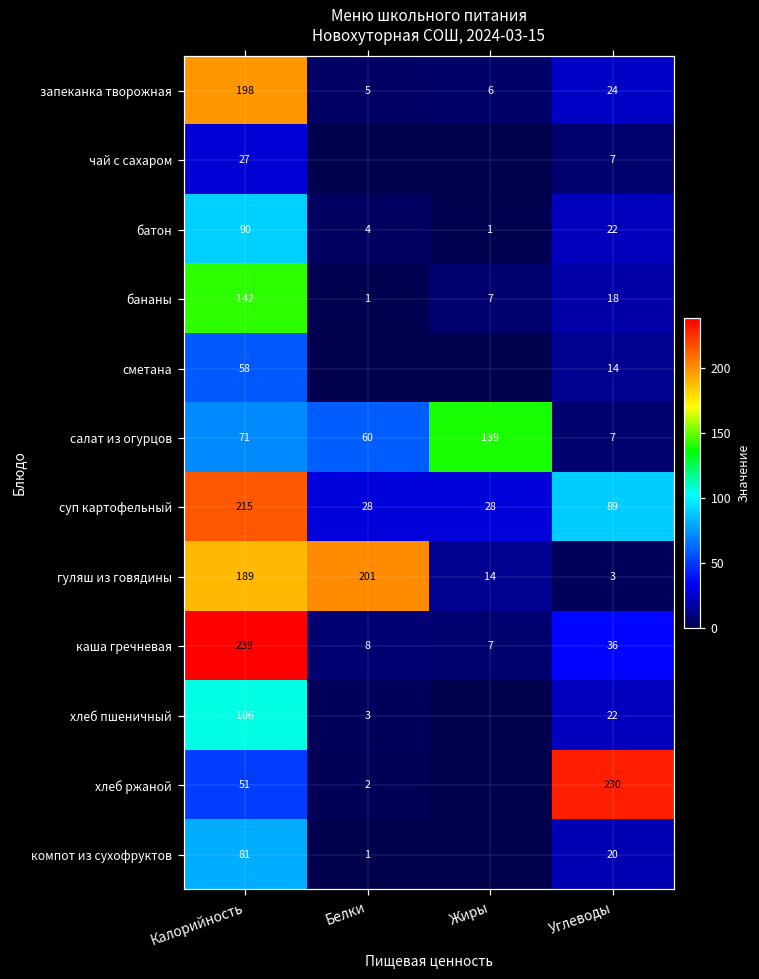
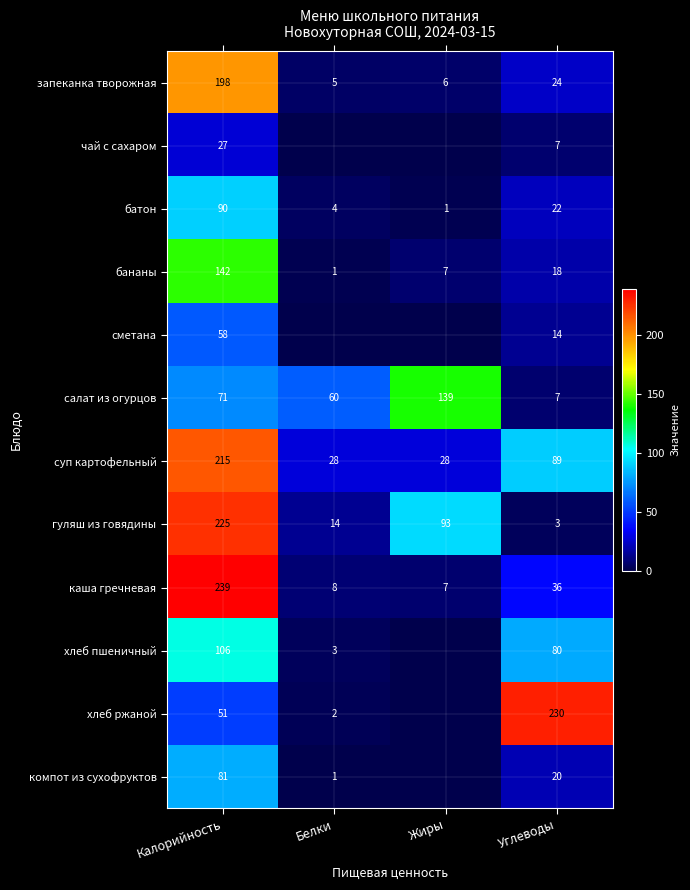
  {
    "запеканка творожная": {
      "Калорийность": 198,
      "Белки": 5,
      "Жиры": 6,
      "Углеводы": 24
    },
    "чай с сахаром": {
      "Калорийность": 27,
      "Углеводы": 7
    },
    "батон": {
      "Калорийность": 90,
      "Белки": 4,
      "Жиры": 1,
      "Углеводы": 22
    },
    "бананы": {
      "Калорийность": 142,
      "Белки": 1,
      "Жиры": 7,
      "Углеводы": 18
    },
    "сметана": {
      "Калорийность": 58,
      "Углеводы": 14
    },
    "салат из огурцов": {
      "Калорийность": 71,
      "Белки": 60,
      "Жиры": 139,
      "Углеводы": 7
    },
    "суп картофельный": {
      "Калорийность": 215,
      "Белки": 28,
      "Жиры": 28,
      "Углеводы": 89
    },
    "гуляш из говядины": {
-     "Калорийность": 189,
-     "Белки": 201,
-     "Жиры": 14,
+     "Калорийность": 225,
+     "Белки": 14,
+     "Жиры": 93,
      "Углеводы": 3
    },
    "каша гречневая": {
      "Калорийность": 239,
      "Белки": 8,
      "Жиры": 7,
      "Углеводы": 36
    },
    "хлеб пшеничный": {
      "Калорийность": 106,
      "Белки": 3,
-     "Углеводы": 22
+     "Углеводы": 80
    },
    "хлеб ржаной": {
      "Калорийность": 51,
      "Белки": 2,
      "Углеводы": 230
    },
    "компот из сухофруктов": {
      "Калорийность": 81,
      "Белки": 1,
      "Углеводы": 20
    }
  }
